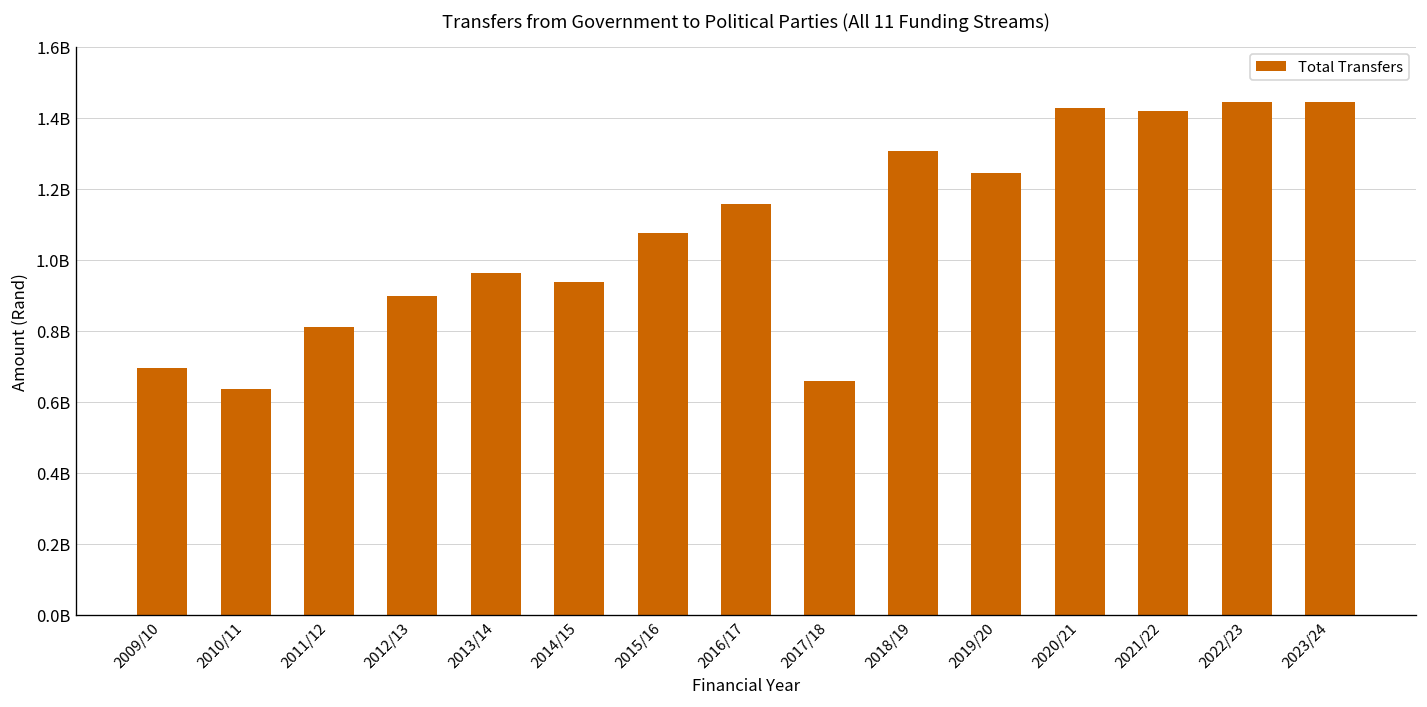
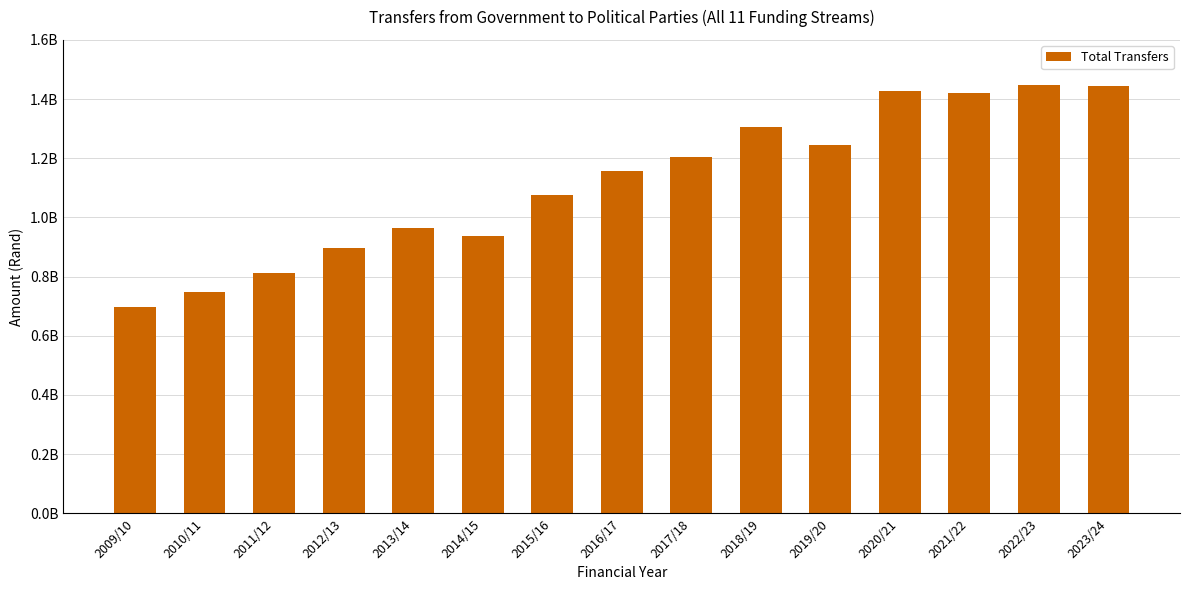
  {
    "2009/10": 700000000,
-   "2010/11": 640000000,
+   "2010/11": 750000000,
    "2011/12": 810000000,
    "2012/13": 900000000,
    "2013/14": 960000000,
    "2014/15": 940000000,
    "2015/16": 1080000000,
    "2016/17": 1160000000,
-   "2017/18": 660000000,
+   "2017/18": 1200000000,
    "2018/19": 1310000000,
    "2019/20": 1250000000,
    "2020/21": 1430000000,
    "2021/22": 1420000000,
    "2022/23": 1450000000,
    "2023/24": 1440000000
  }
